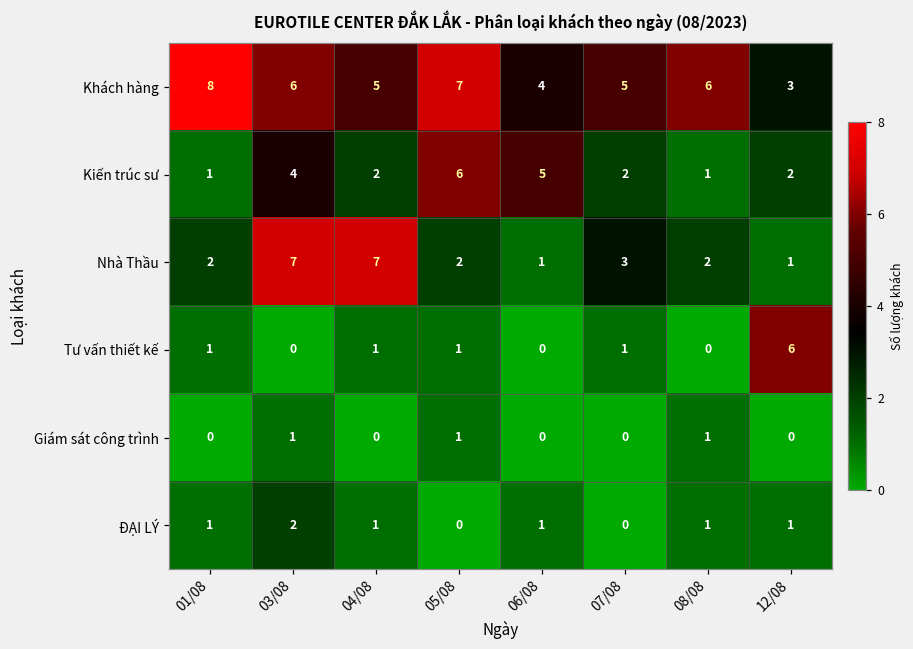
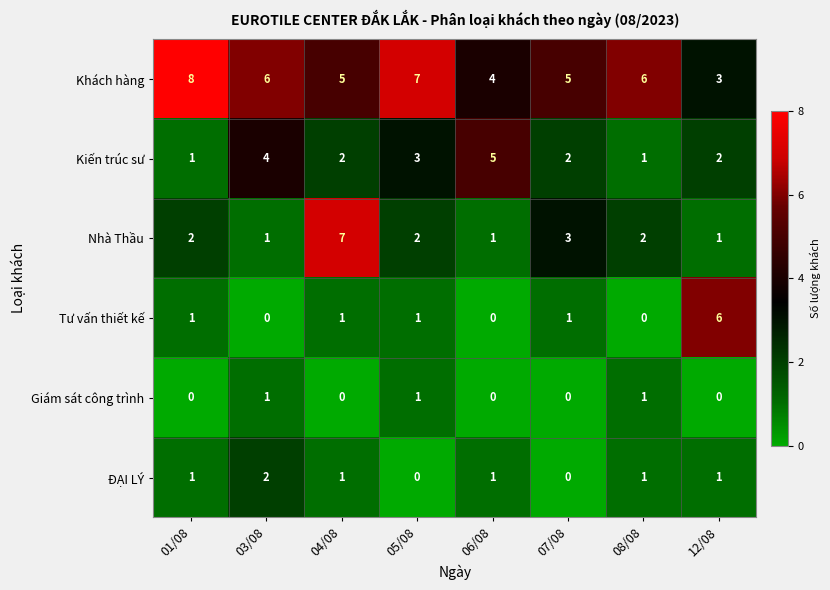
  {
    "Khách hàng": {
      "01/08": 8,
      "03/08": 6,
      "04/08": 5,
      "05/08": 7,
      "06/08": 4,
      "07/08": 5,
      "08/08": 6,
      "12/08": 3
    },
    "Kiến trúc sư": {
      "01/08": 1,
      "03/08": 4,
      "04/08": 2,
-     "05/08": 6,
+     "05/08": 3,
      "06/08": 5,
      "07/08": 2,
      "08/08": 1,
      "12/08": 2
    },
    "Nhà Thầu": {
      "01/08": 2,
-     "03/08": 7,
+     "03/08": 1,
      "04/08": 7,
      "05/08": 2,
      "06/08": 1,
      "07/08": 3,
      "08/08": 2,
      "12/08": 1
    },
    "Tư vấn thiết kế": {
      "01/08": 1,
      "03/08": 0,
      "04/08": 1,
      "05/08": 1,
      "06/08": 0,
      "07/08": 1,
      "08/08": 0,
      "12/08": 6
    },
    "Giám sát công trình": {
      "01/08": 0,
      "03/08": 1,
      "04/08": 0,
      "05/08": 1,
      "06/08": 0,
      "07/08": 0,
      "08/08": 1,
      "12/08": 0
    },
    "ĐẠI LÝ": {
      "01/08": 1,
      "03/08": 2,
      "04/08": 1,
      "05/08": 0,
      "06/08": 1,
      "07/08": 0,
      "08/08": 1,
      "12/08": 1
    }
  }
